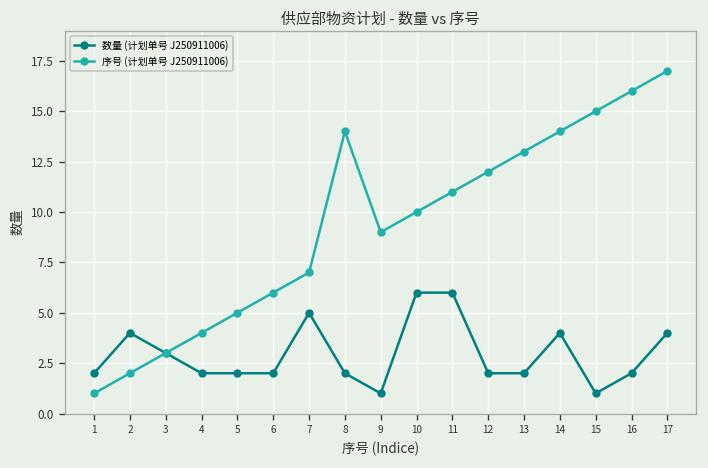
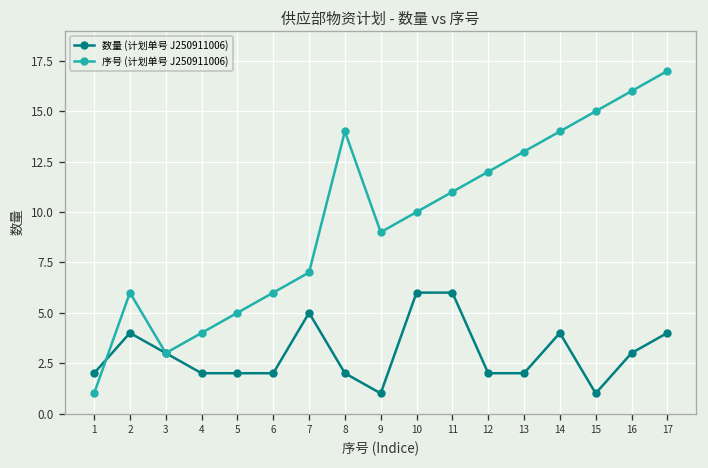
  {
    "数量 (计划单号 J250911006)": {
      "1": 2,
      "2": 4,
      "4": 2,
      "5": 2,
      "6": 2,
      "7": 5,
      "8": 2,
      "9": 1,
      "10": 6,
      "11": 6,
      "12": 2,
      "13": 2,
      "14": 4,
      "15": 1,
-     "16": 2,
+     "16": 3,
      "17": 4
    },
    "序号 (计划单号 J250911006)": {
      "1": 1,
-     "2": 2,
+     "2": 6,
      "4": 4,
      "5": 5,
      "6": 6,
      "7": 7,
      "8": 14,
      "9": 9,
      "10": 10,
      "11": 11,
      "12": 12,
      "13": 13,
      "14": 14,
      "15": 15,
      "16": 16,
      "17": 17
    }
  }
